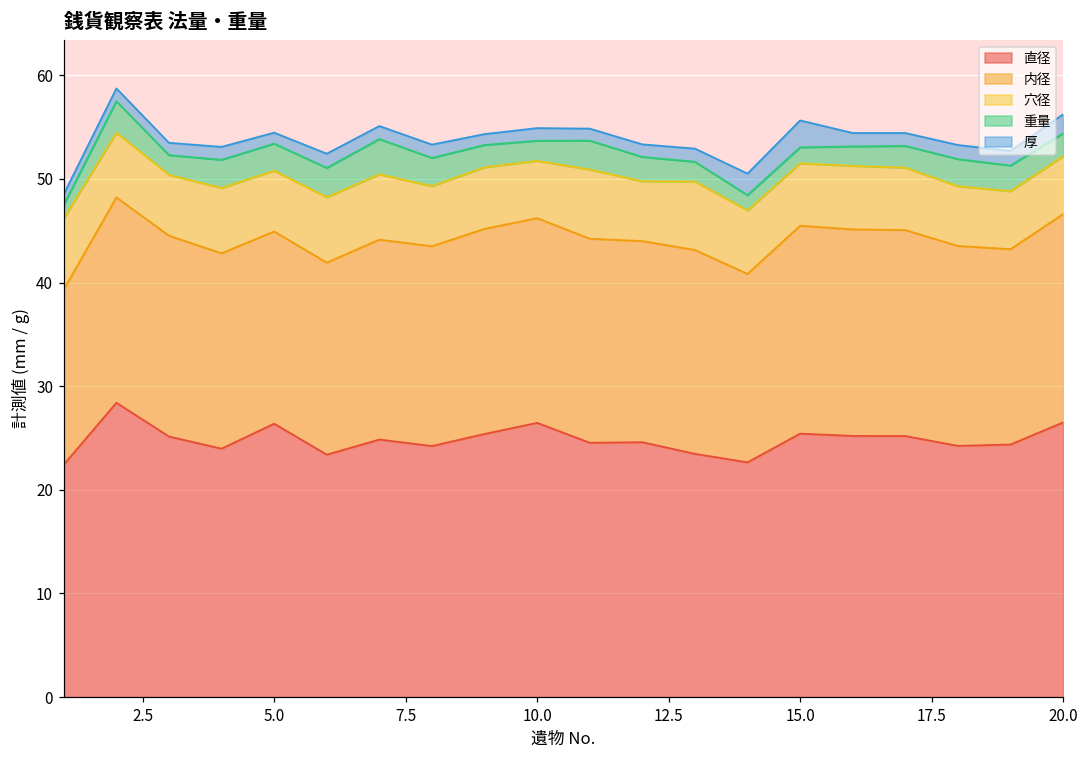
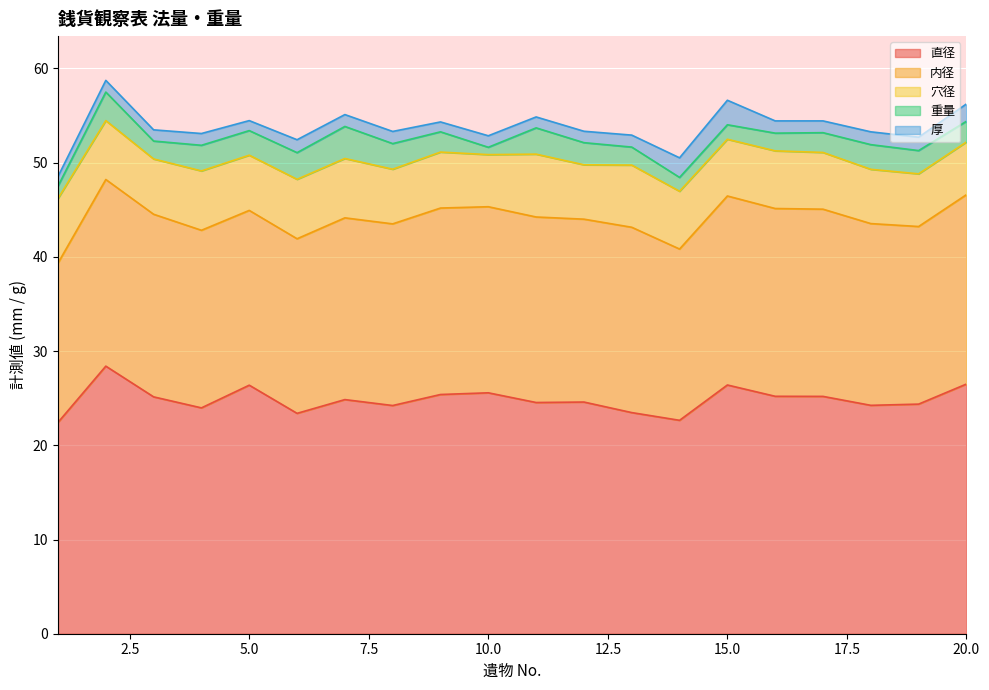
  {
    "直径": {
      "5.0": 26,
-     "10.0": 26.5,
-     "15.0": 25,
+     "10.0": 25.6,
+     "15.0": 26,
      "20.0": 27
    },
    "重量": {
      "5.0": 3,
-     "10.0": 2,
+     "10.0": 1,
      "15.0": 2,
      "20.0": 2
    },
    "厚": {
      "5.0": 1,
      "10.0": 1,
      "15.0": 3,
      "20.0": 2
    }
  }
